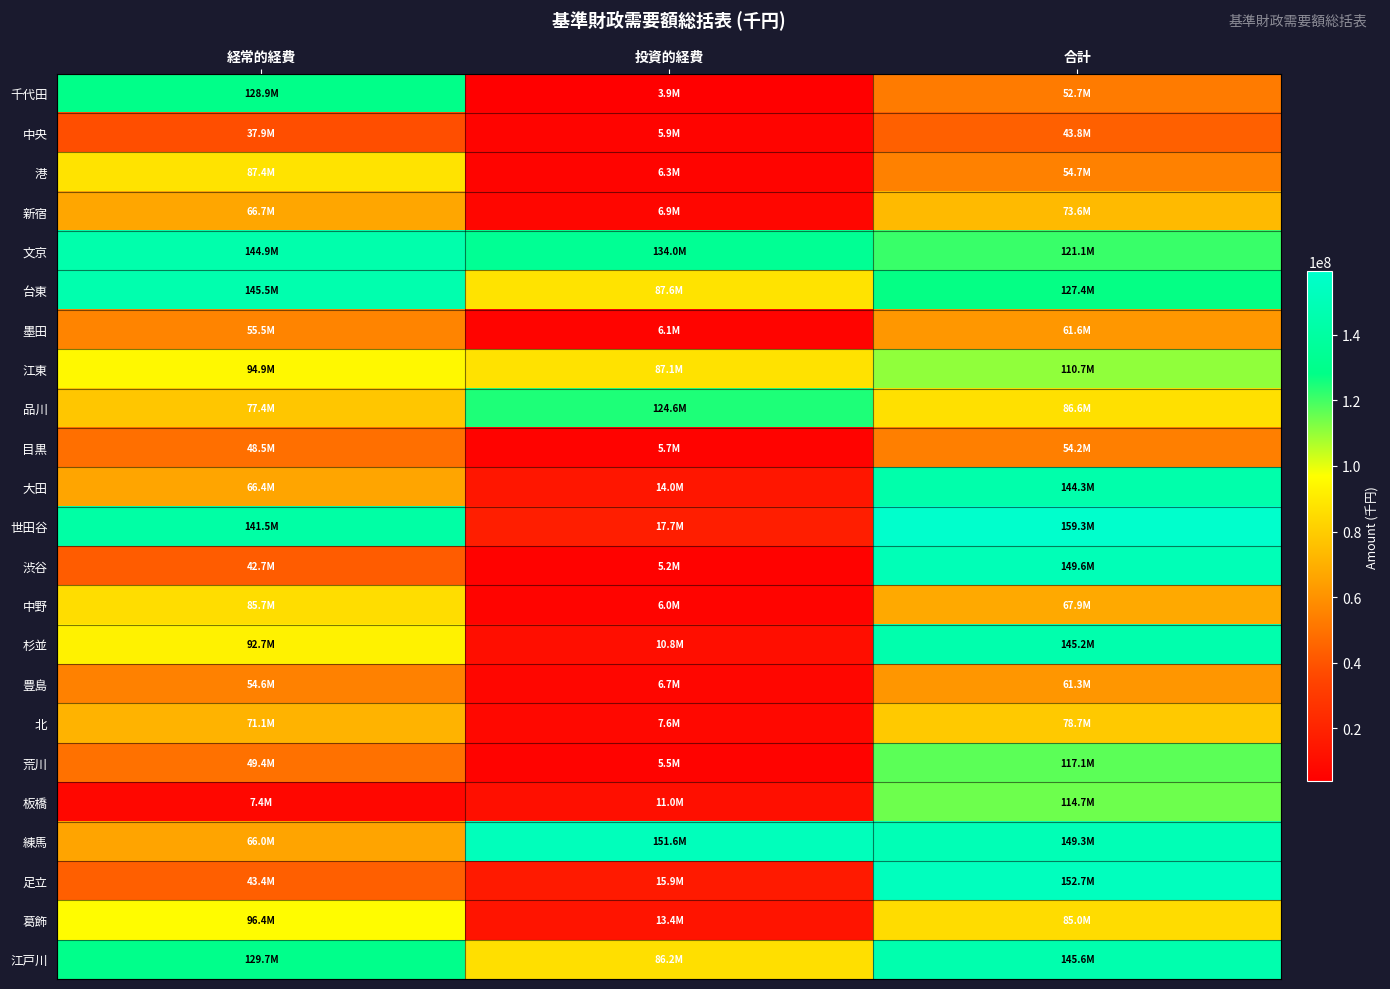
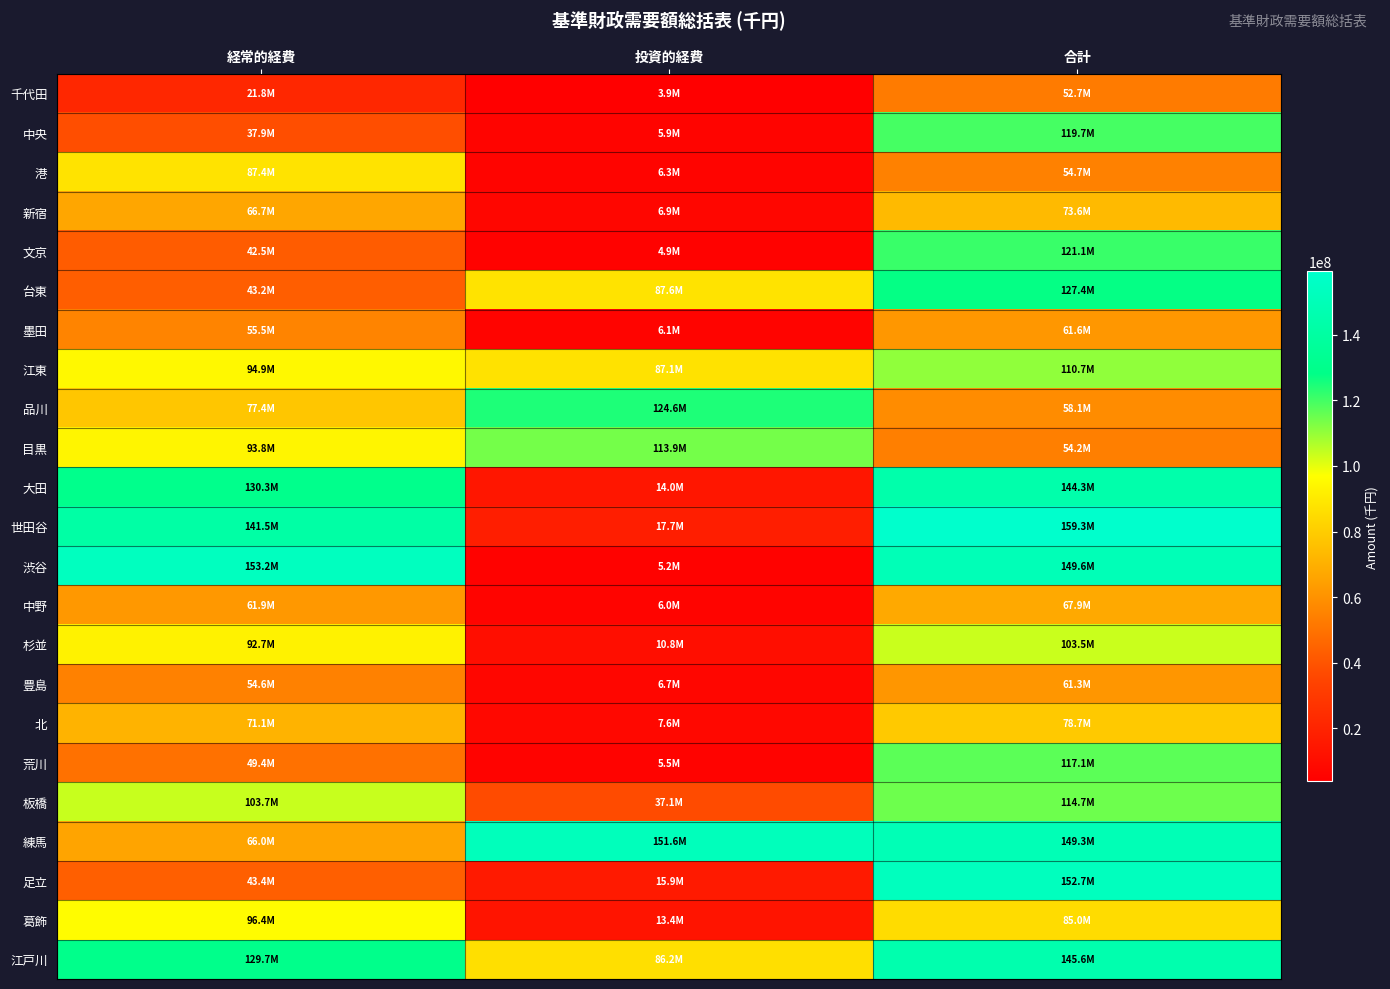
  {
    "千代田": {
-     "経常的経費": "128.9M",
+     "経常的経費": "21.8M",
      "投資的経費": "3.9M",
      "合計": "52.7M"
    },
    "中央": {
      "経常的経費": "37.9M",
      "投資的経費": "5.9M",
-     "合計": "43.8M"
+     "合計": "119.7M"
    },
    "港": {
      "経常的経費": "87.4M",
      "投資的経費": "6.3M",
      "合計": "54.7M"
    },
    "新宿": {
      "経常的経費": "66.7M",
      "投資的経費": "6.9M",
      "合計": "73.6M"
    },
    "文京": {
-     "経常的経費": "144.9M",
-     "投資的経費": "134.0M",
+     "経常的経費": "42.5M",
+     "投資的経費": "4.9M",
      "合計": "121.1M"
    },
    "台東": {
-     "経常的経費": "145.5M",
+     "経常的経費": "43.2M",
      "投資的経費": "87.6M",
      "合計": "127.4M"
    },
    "墨田": {
      "経常的経費": "55.5M",
      "投資的経費": "6.1M",
      "合計": "61.6M"
    },
    "江東": {
      "経常的経費": "94.9M",
      "投資的経費": "87.1M",
      "合計": "110.7M"
    },
    "品川": {
      "経常的経費": "77.4M",
      "投資的経費": "124.6M",
-     "合計": "86.6M"
+     "合計": "58.1M"
    },
    "目黒": {
-     "経常的経費": "48.5M",
-     "投資的経費": "5.7M",
+     "経常的経費": "93.8M",
+     "投資的経費": "113.9M",
      "合計": "54.2M"
    },
    "大田": {
-     "経常的経費": "66.4M",
+     "経常的経費": "130.3M",
      "投資的経費": "14.0M",
      "合計": "144.3M"
    },
    "世田谷": {
      "経常的経費": "141.5M",
      "投資的経費": "17.7M",
      "合計": "159.3M"
    },
    "渋谷": {
-     "経常的経費": "42.7M",
+     "経常的経費": "153.2M",
      "投資的経費": "5.2M",
      "合計": "149.6M"
    },
    "中野": {
-     "経常的経費": "85.7M",
+     "経常的経費": "61.9M",
      "投資的経費": "6.0M",
      "合計": "67.9M"
    },
    "杉並": {
      "経常的経費": "92.7M",
      "投資的経費": "10.8M",
-     "合計": "145.2M"
+     "合計": "103.5M"
    },
    "豊島": {
      "経常的経費": "54.6M",
      "投資的経費": "6.7M",
      "合計": "61.3M"
    },
    "北": {
      "経常的経費": "71.1M",
      "投資的経費": "7.6M",
      "合計": "78.7M"
    },
    "荒川": {
      "経常的経費": "49.4M",
      "投資的経費": "5.5M",
      "合計": "117.1M"
    },
    "板橋": {
-     "経常的経費": "7.4M",
-     "投資的経費": "11.0M",
+     "経常的経費": "103.7M",
+     "投資的経費": "37.1M",
      "合計": "114.7M"
    },
    "練馬": {
      "経常的経費": "66.0M",
      "投資的経費": "151.6M",
      "合計": "149.3M"
    },
    "足立": {
      "経常的経費": "43.4M",
      "投資的経費": "15.9M",
      "合計": "152.7M"
    },
    "葛飾": {
      "経常的経費": "96.4M",
      "投資的経費": "13.4M",
      "合計": "85.0M"
    },
    "江戸川": {
      "経常的経費": "129.7M",
      "投資的経費": "86.2M",
      "合計": "145.6M"
    }
  }
